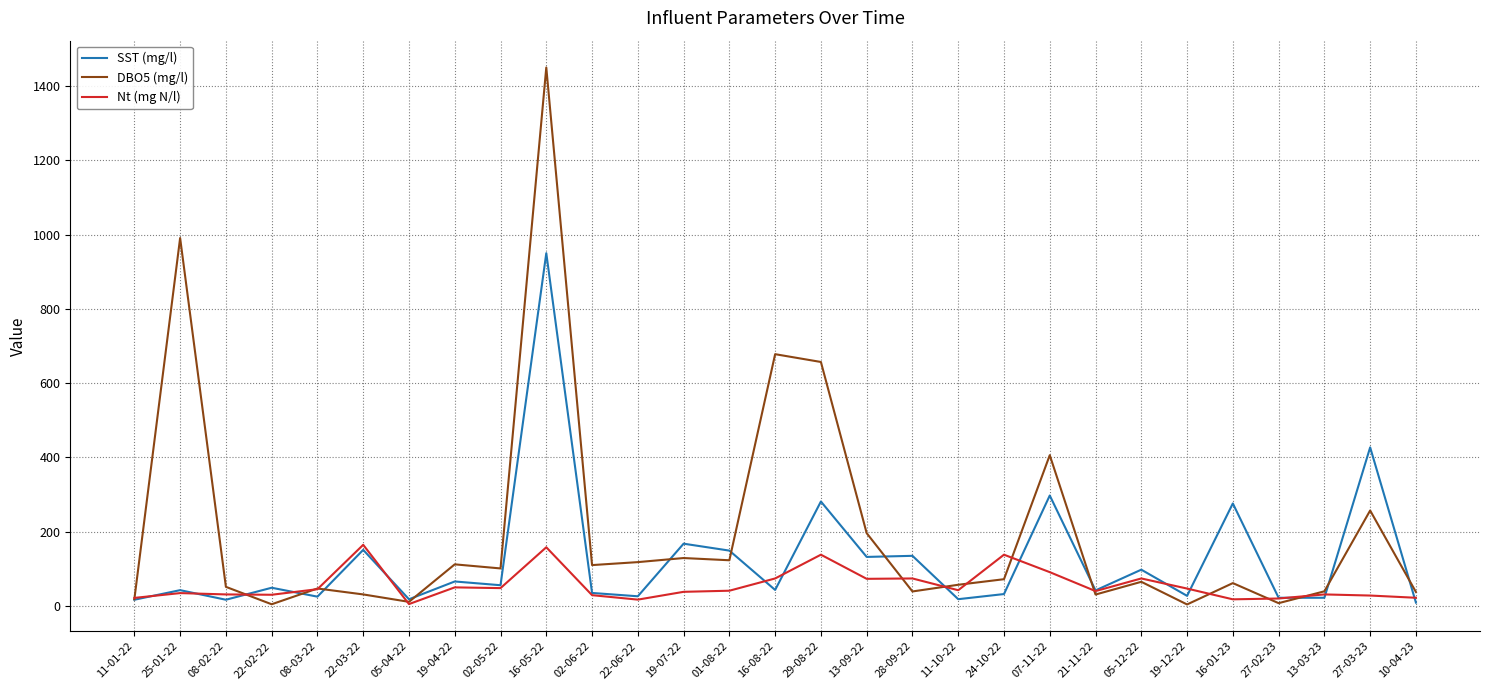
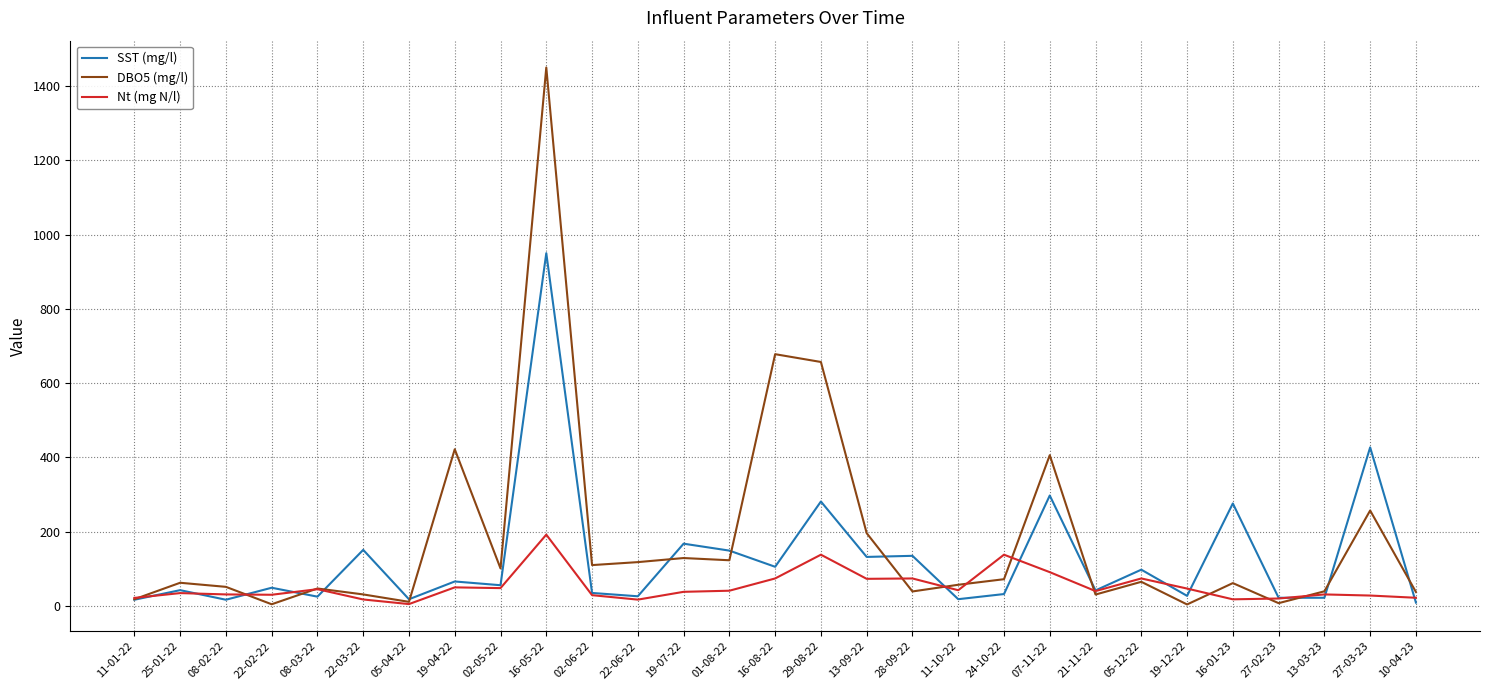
  {
    "SST (mg/l)": {
      "25-01-22": 40,
      "08-02-22": 20,
      "22-02-22": 50,
      "08-03-22": 30,
      "22-03-22": 150,
      "05-04-22": 20,
      "19-04-22": 70,
      "02-05-22": 60,
      "16-05-22": 950,
      "22-06-22": 30,
      "19-07-22": 170,
      "01-08-22": 150,
-     "16-08-22": 40,
+     "16-08-22": 110,
      "29-08-22": 280,
      "13-09-22": 130,
      "28-09-22": 130,
      "11-10-22": 20,
      "24-10-22": 30,
      "07-11-22": 300,
      "05-12-22": 100,
      "19-12-22": 30,
      "16-01-23": 280,
      "13-03-23": 20,
      "27-03-23": 430,
      "10-04-23": 10
    },
    "DBO5 (mg/l)": {
-     "25-01-22": 990,
+     "25-01-22": 60,
      "08-02-22": 50,
      "22-02-22": 0,
      "22-03-22": 30,
-     "19-04-22": 110,
+     "19-04-22": 420,
      "02-05-22": 100,
      "16-05-22": 1450,
      "02-06-22": 110,
      "22-06-22": 120,
      "19-07-22": 130,
      "01-08-22": 120,
      "16-08-22": 680,
      "29-08-22": 660,
      "13-09-22": 200,
      "28-09-22": 40,
      "11-10-22": 60,
      "24-10-22": 70,
      "07-11-22": 410,
      "21-11-22": 30,
      "05-12-22": 70,
      "19-12-22": 0,
      "16-01-23": 60,
      "27-02-23": 10,
      "13-03-23": 40,
      "27-03-23": 260,
      "10-04-23": 40
    },
    "Nt (mg N/l)": {
      "25-01-22": 30,
      "08-02-22": 30,
      "22-02-22": 30,
-     "22-03-22": 160,
+     "22-03-22": 20,
      "19-04-22": 50,
      "02-05-22": 50,
-     "16-05-22": 160,
+     "16-05-22": 190,
      "22-06-22": 20,
      "19-07-22": 40,
      "01-08-22": 40,
      "16-08-22": 70,
      "29-08-22": 140,
      "13-09-22": 70,
      "28-09-22": 70,
      "11-10-22": 40,
      "24-10-22": 140,
      "07-11-22": 90,
      "05-12-22": 70,
      "19-12-22": 50,
      "16-01-23": 20,
      "13-03-23": 30,
      "27-03-23": 30,
      "10-04-23": 20
    }
  }
